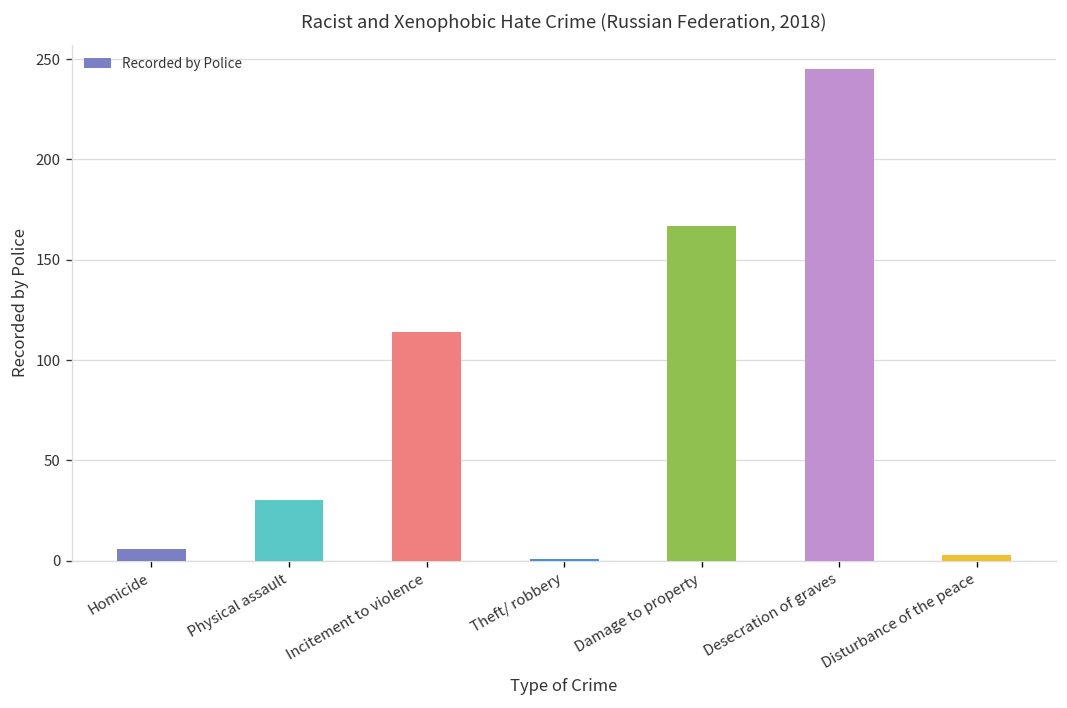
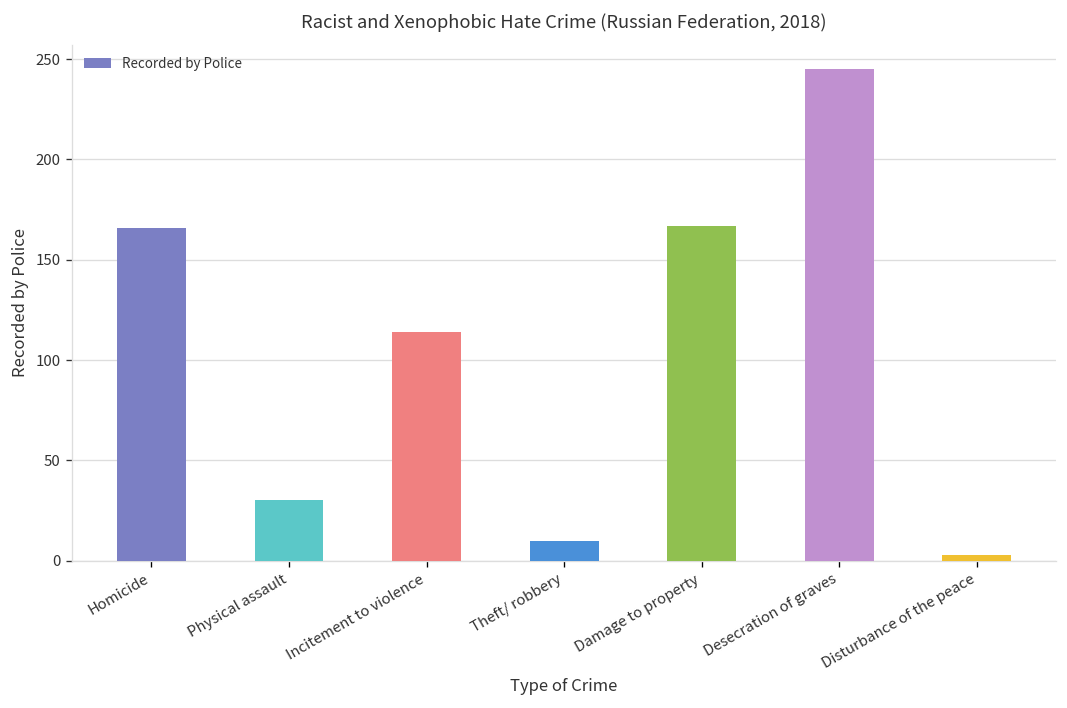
  {
-   "Homicide": 6,
+   "Homicide": 166,
    "Physical assault": 30,
    "Incitement to violence": 114,
-   "Theft/ robbery": 1,
+   "Theft/ robbery": 10,
    "Damage to property": 167,
    "Desecration of graves": 245,
    "Disturbance of the peace": 3
  }
